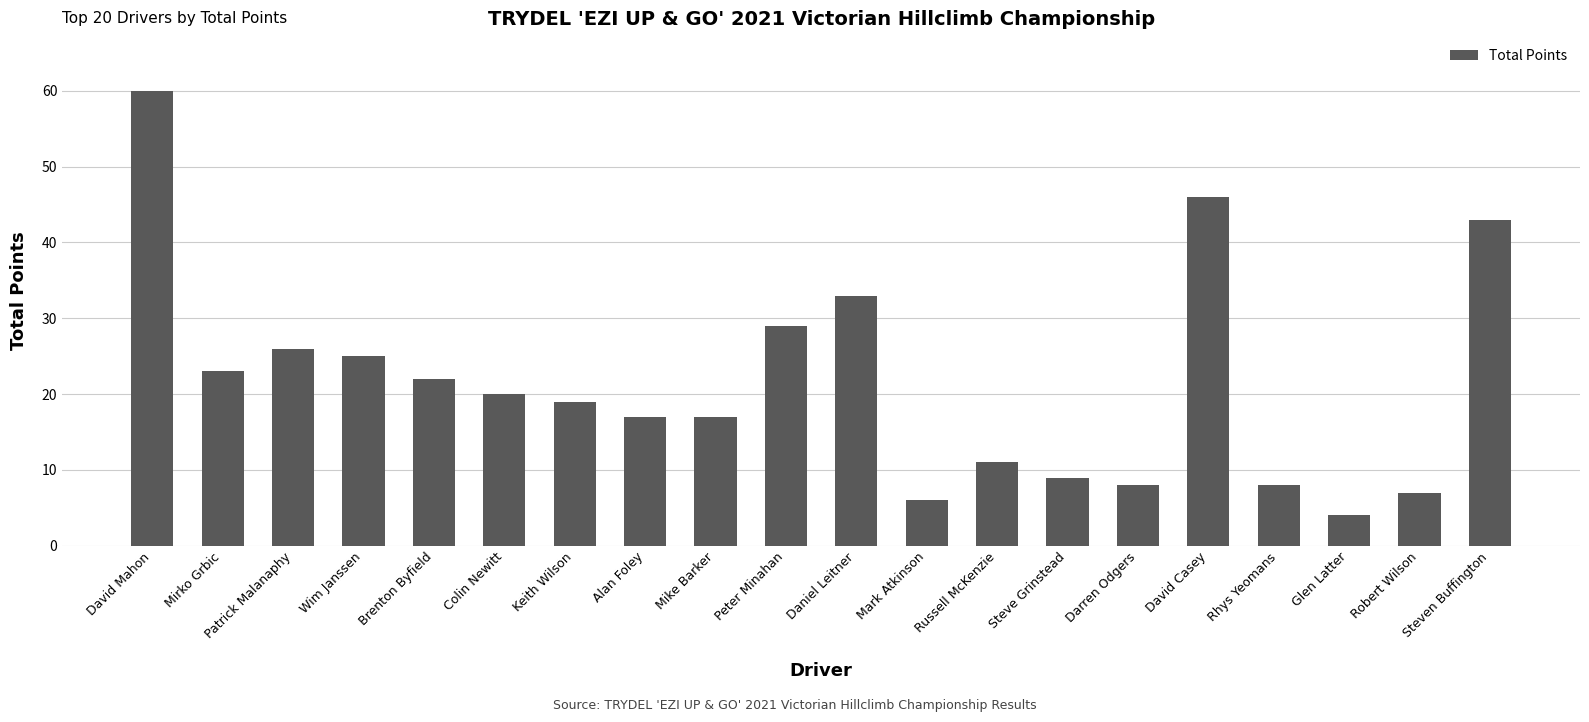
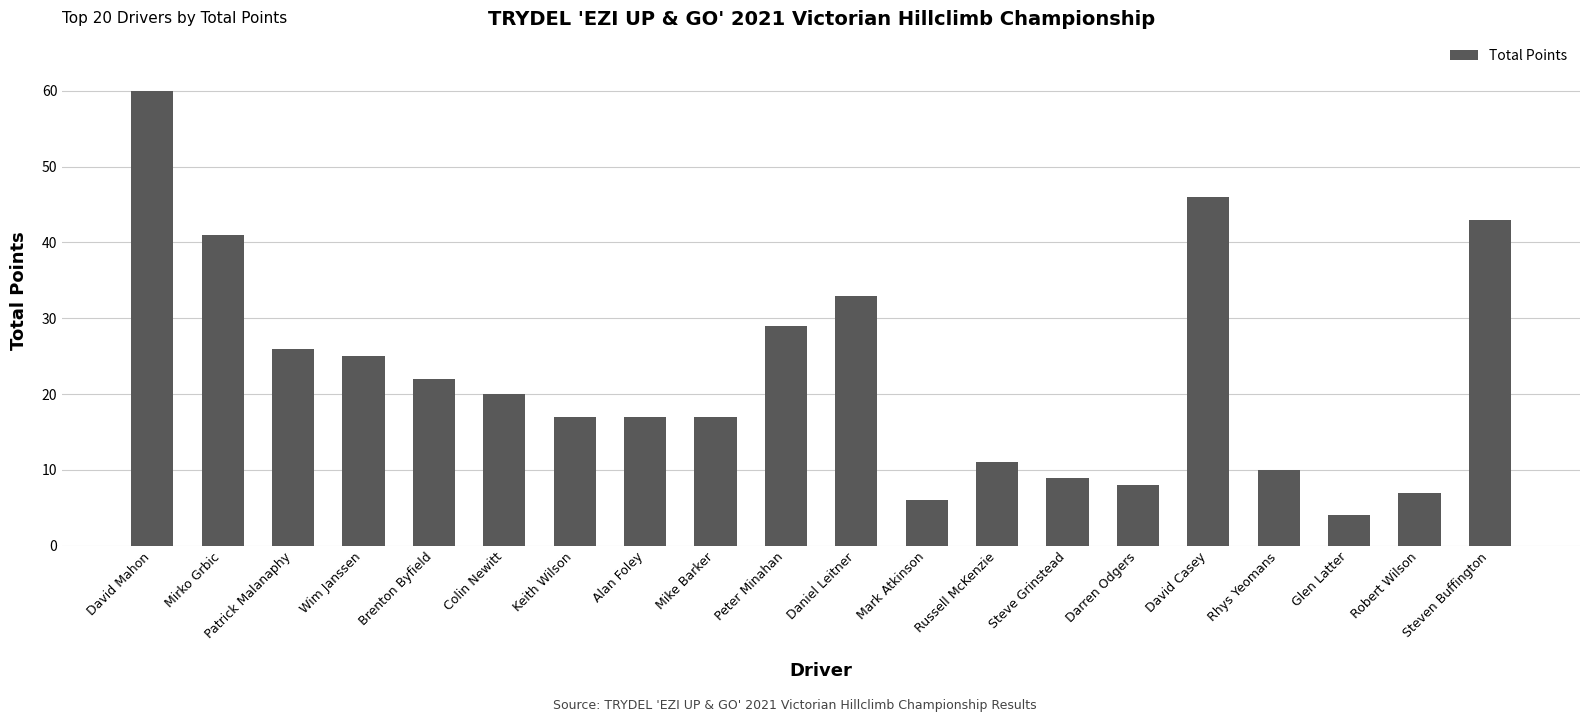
  {
    "David Mahon": 60,
-   "Mirko Grbic": 23,
+   "Mirko Grbic": 41,
    "Patrick Malanaphy": 26,
    "Wim Janssen": 25,
    "Brenton Byfield": 22,
    "Colin Newitt": 20,
-   "Keith Wilson": 19,
+   "Keith Wilson": 17,
    "Alan Foley": 17,
    "Mike Barker": 17,
    "Peter Minahan": 29,
    "Daniel Leitner": 33,
    "Mark Atkinson": 6,
    "Russell McKenzie": 11,
    "Steve Grinstead": 9,
    "Darren Odgers": 8,
    "David Casey": 46,
-   "Rhys Yeomans": 8,
+   "Rhys Yeomans": 10,
    "Glen Latter": 4,
    "Robert Wilson": 7,
    "Steven Buffington": 43
  }
